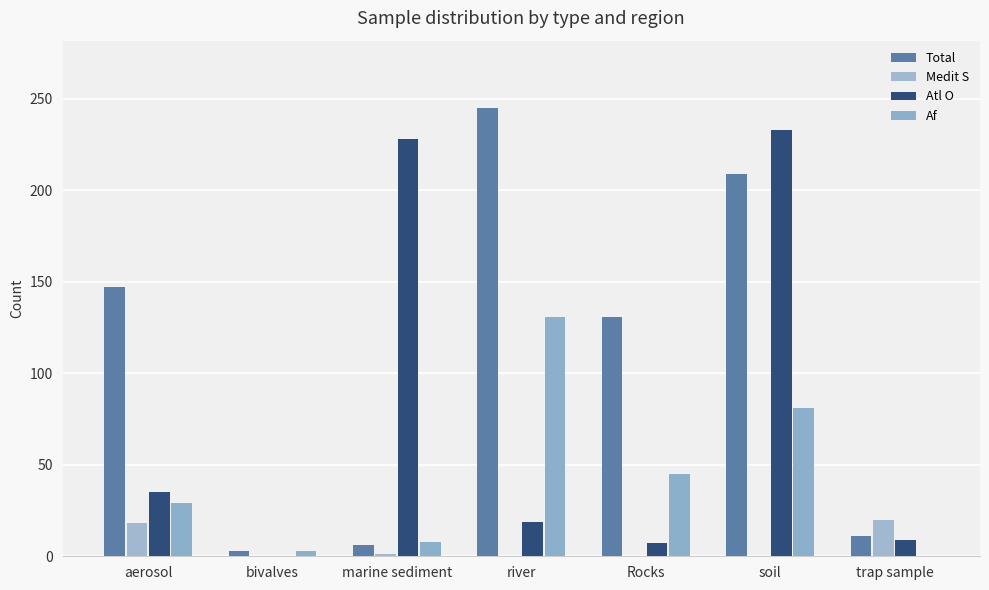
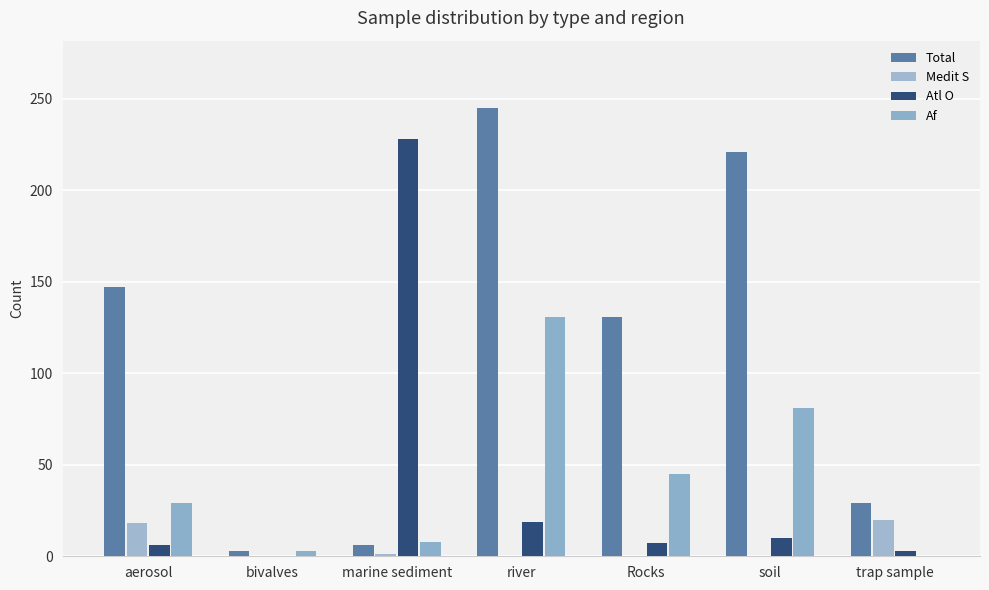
  {
    "Total": {
      "aerosol": 147,
      "bivalves": 3,
      "marine sediment": 6,
      "river": 245,
      "Rocks": 131,
-     "soil": 209,
-     "trap sample": 11
+     "soil": 221,
+     "trap sample": 29
    },
    "Atl O": {
-     "aerosol": 35,
+     "aerosol": 6,
      "bivalves": 0,
      "marine sediment": 228,
      "river": 19,
      "Rocks": 7,
-     "soil": 233,
-     "trap sample": 9
+     "soil": 10,
+     "trap sample": 3
    }
  }
